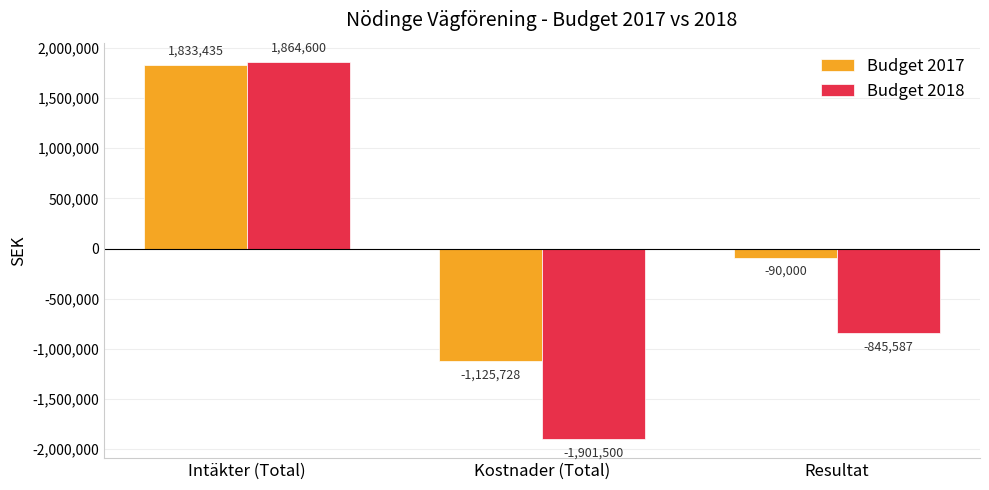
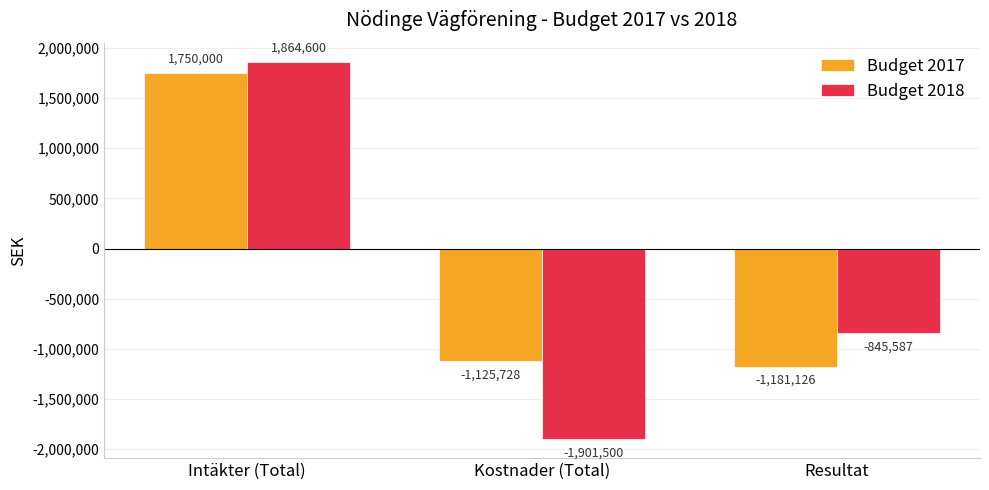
  {
    "Budget 2017": {
-     "Intäkter (Total)": "1,833,435",
+     "Intäkter (Total)": "1,750,000",
      "Kostnader (Total)": "-1,125,728",
-     "Resultat": "-90,000"
+     "Resultat": "-1,181,126"
    },
    "Budget 2018": {
      "Intäkter (Total)": "1,864,600",
      "Kostnader (Total)": "-1,901,500",
      "Resultat": "-845,587"
    }
  }
